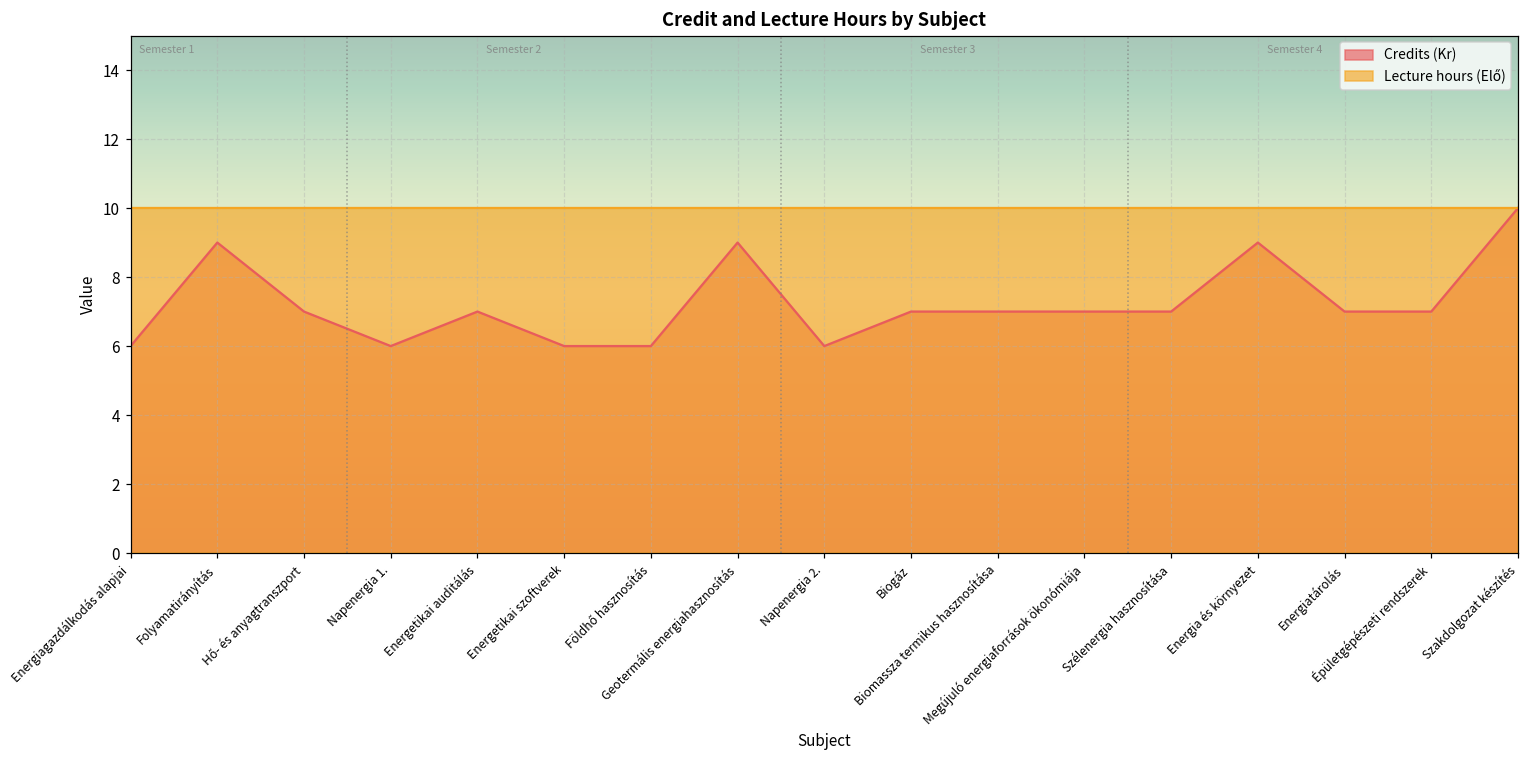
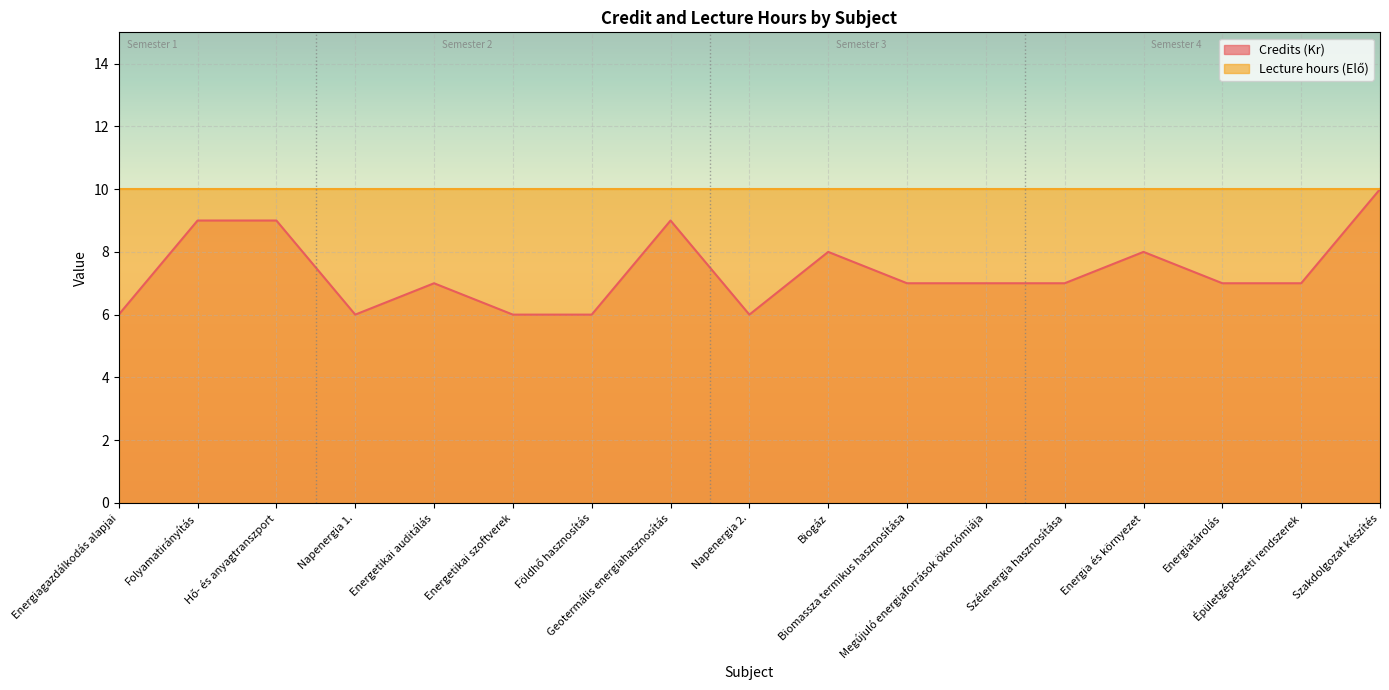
  {
    "Credits (Kr)": {
      "Energiagazdálkodás alapjai": 6,
      "Folyamatirányítás": 9,
-     "Hő- és anyagtranszport": 7,
+     "Hő- és anyagtranszport": 9,
      "Napenergia 1.": 6,
      "Energetikai auditálás": 7,
      "Energetikai szoftverek": 6,
      "Földhő hasznosítás": 6,
      "Geotermális energiahasznosítás": 9,
      "Napenergia 2.": 6,
-     "Biogáz": 7,
+     "Biogáz": 8,
      "Biomassza termikus hasznosítása": 7,
      "Megújuló energiaforrások ökonómiája": 7,
      "Szélenergia hasznosítása": 7,
-     "Energia és környezet": 9,
+     "Energia és környezet": 8,
      "Energiatárolás": 7,
      "Épületgépészeti rendszerek": 7
    },
    "Lecture hours (Elő)": {
      "Energiagazdálkodás alapjai": 10,
      "Folyamatirányítás": 10,
      "Hő- és anyagtranszport": 10,
      "Napenergia 1.": 10,
      "Energetikai auditálás": 10,
      "Energetikai szoftverek": 10,
      "Földhő hasznosítás": 10,
      "Geotermális energiahasznosítás": 10,
      "Napenergia 2.": 10,
      "Biogáz": 10,
      "Biomassza termikus hasznosítása": 10,
      "Megújuló energiaforrások ökonómiája": 10,
      "Szélenergia hasznosítása": 10,
      "Energia és környezet": 10,
      "Energiatárolás": 10,
      "Épületgépészeti rendszerek": 10
    }
  }
